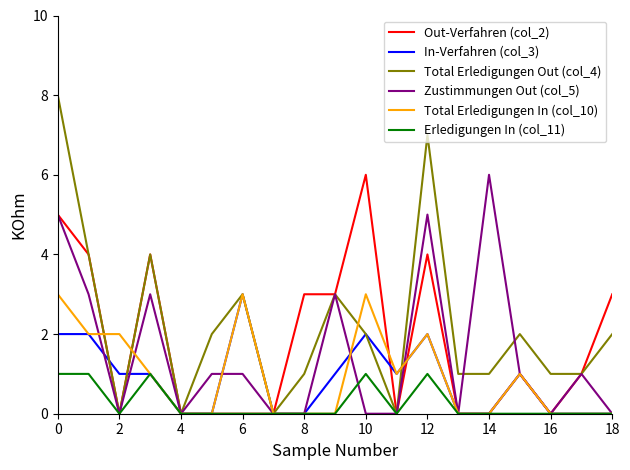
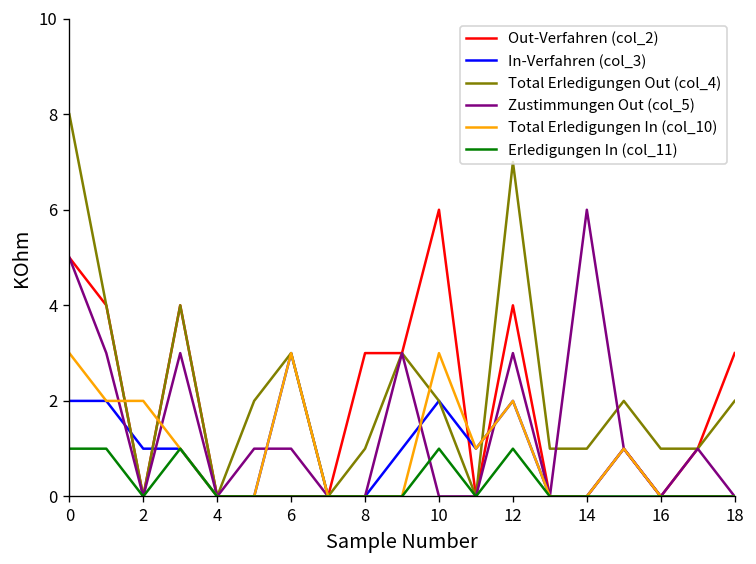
  {
    "Out-Verfahren (col_2)": {
      "8": 3,
      "10": 6,
      "12": 4,
      "18": 3
    },
    "In-Verfahren (col_3)": {
      "0": 2,
      "2": 1
    },
    "Total Erledigungen Out (col_4)": {
      "0": 8,
      "8": 1,
      "14": 1,
      "16": 1,
      "18": 2
    },
    "Zustimmungen Out (col_5)": {
      "6": 1,
      "10": 0,
-     "12": 5,
+     "12": 3,
      "14": 6
    },
    "Total Erledigungen In (col_10)": {
      "0": 3,
      "2": 2,
      "10": 3
    },
    "Erledigungen In (col_11)": {
      "0": 1,
      "10": 1,
      "12": 1
    }
  }
